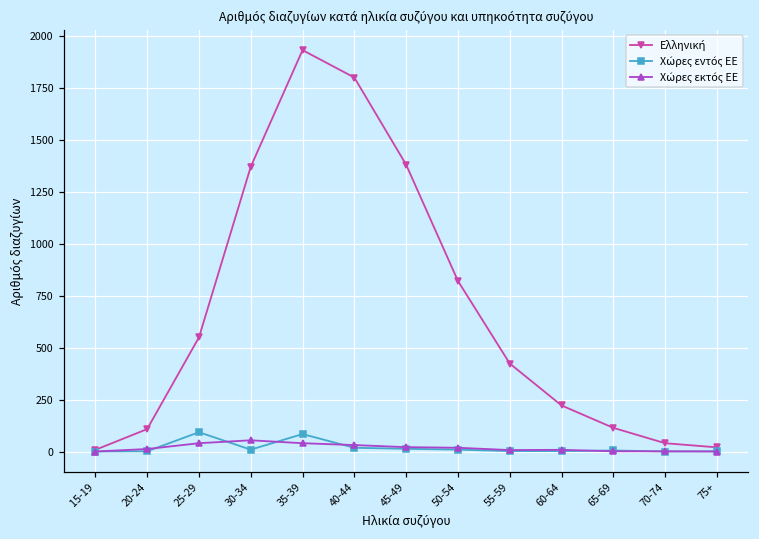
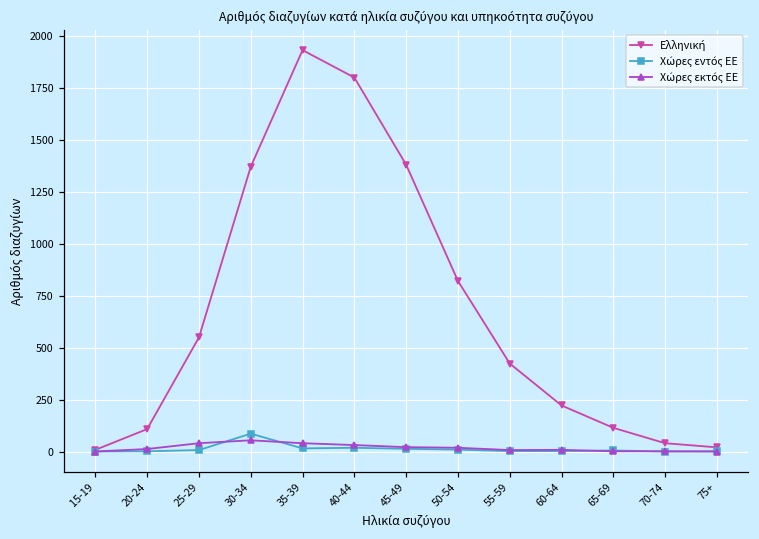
  {
    "Χώρες εντός ΕΕ": {
-     "25-29": 90,
-     "30-34": 10,
-     "35-39": 80
+     "25-29": 10,
+     "30-34": 90,
+     "35-39": 20
    }
  }
